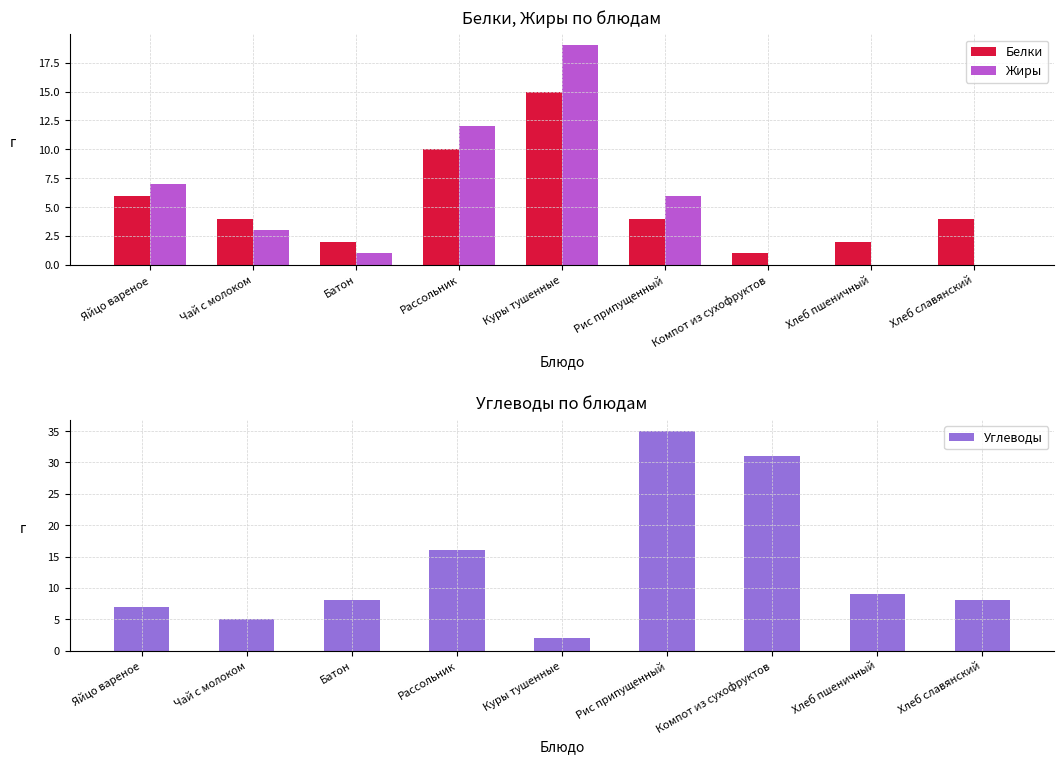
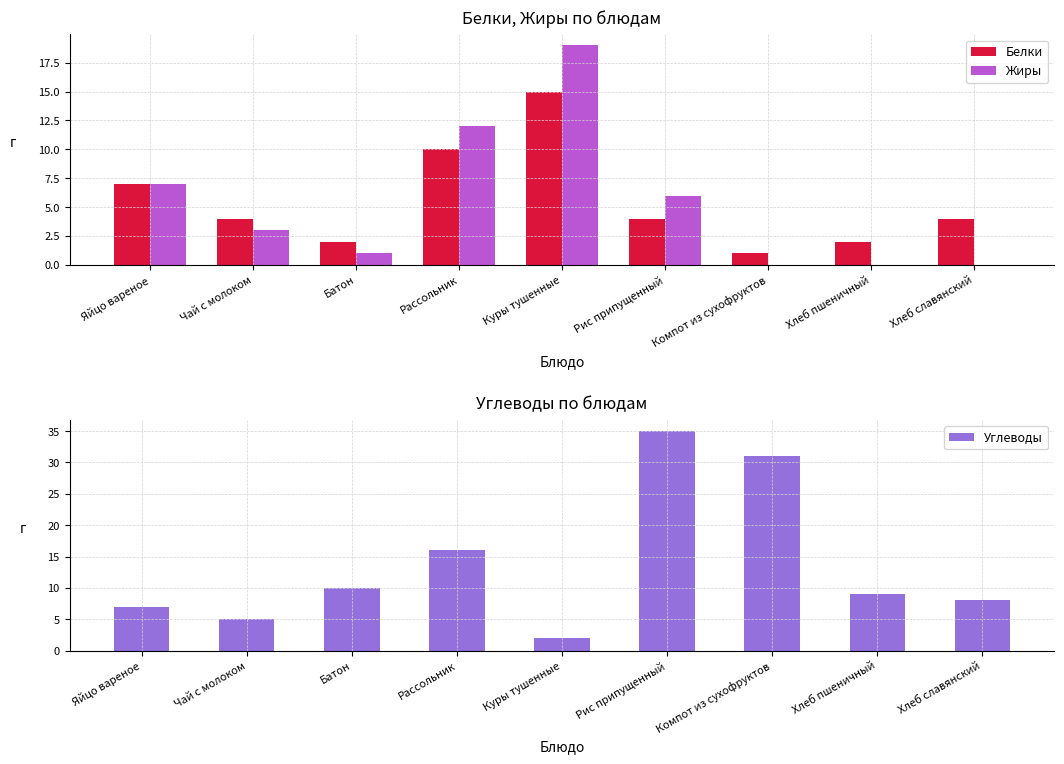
  {
    "Белки, Жиры по блюдам": {
      "Белки": {
-       "Яйцо вареное": 6,
+       "Яйцо вареное": 7,
        "Чай с молоком": 4,
        "Батон": 2,
        "Рассольник": 10,
        "Куры тушенные": 15,
        "Рис припущенный": 4,
        "Компот из сухофруктов": 1,
        "Хлеб пшеничный": 2,
        "Хлеб славянский": 4
      },
      "Жиры": {
        "Яйцо вареное": 7,
        "Чай с молоком": 3,
        "Батон": 1,
        "Рассольник": 12,
        "Куры тушенные": 19,
        "Рис припущенный": 6,
        "Компот из сухофруктов": 0,
        "Хлеб пшеничный": 0,
        "Хлеб славянский": 0
      }
    },
    "Углеводы по блюдам": {
      "Яйцо вареное": 7,
      "Чай с молоком": 5,
-     "Батон": 8,
+     "Батон": 10,
      "Рассольник": 16,
      "Куры тушенные": 2,
      "Рис припущенный": 35,
      "Компот из сухофруктов": 31,
      "Хлеб пшеничный": 9,
      "Хлеб славянский": 8
    }
  }
